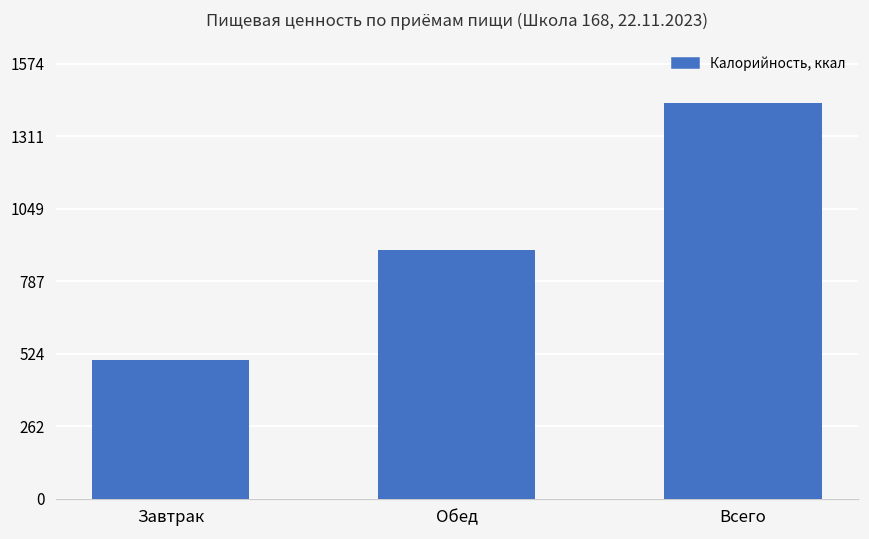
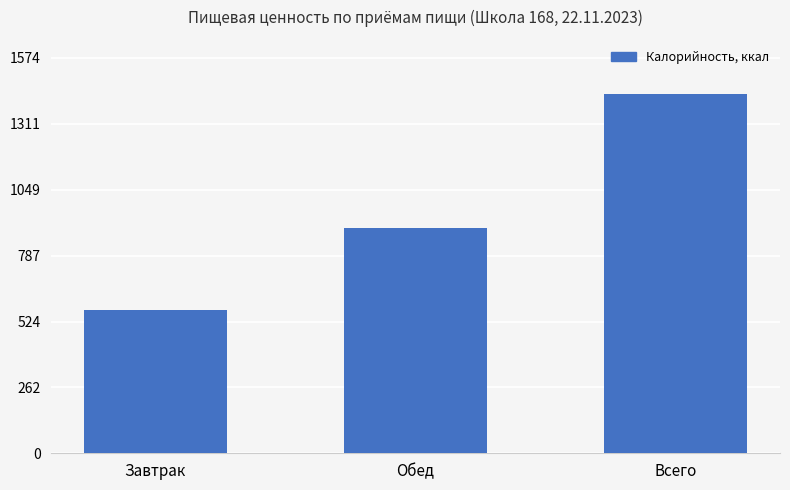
  {
-   "Завтрак": 500,
+   "Завтрак": 570,
    "Обед": 900,
    "Всего": 1430
  }
